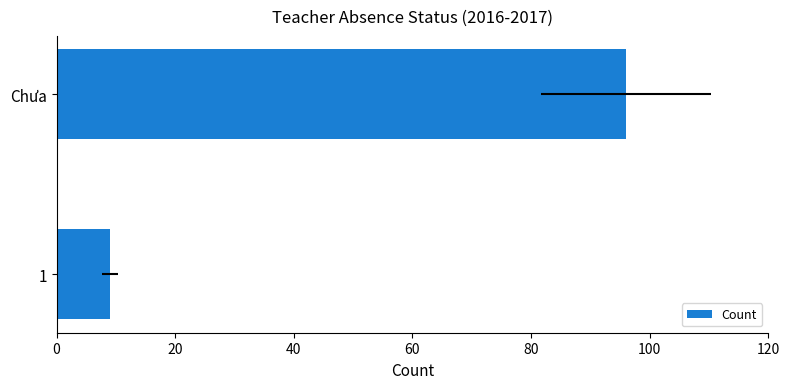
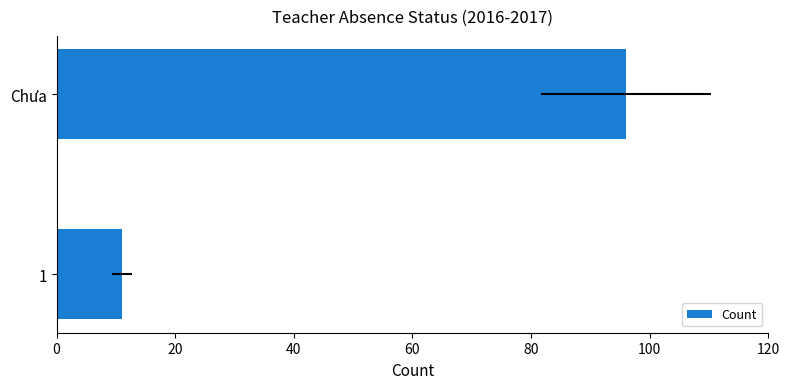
  {
    "Chưa": 96,
-   "1": 9
+   "1": 11
  }
